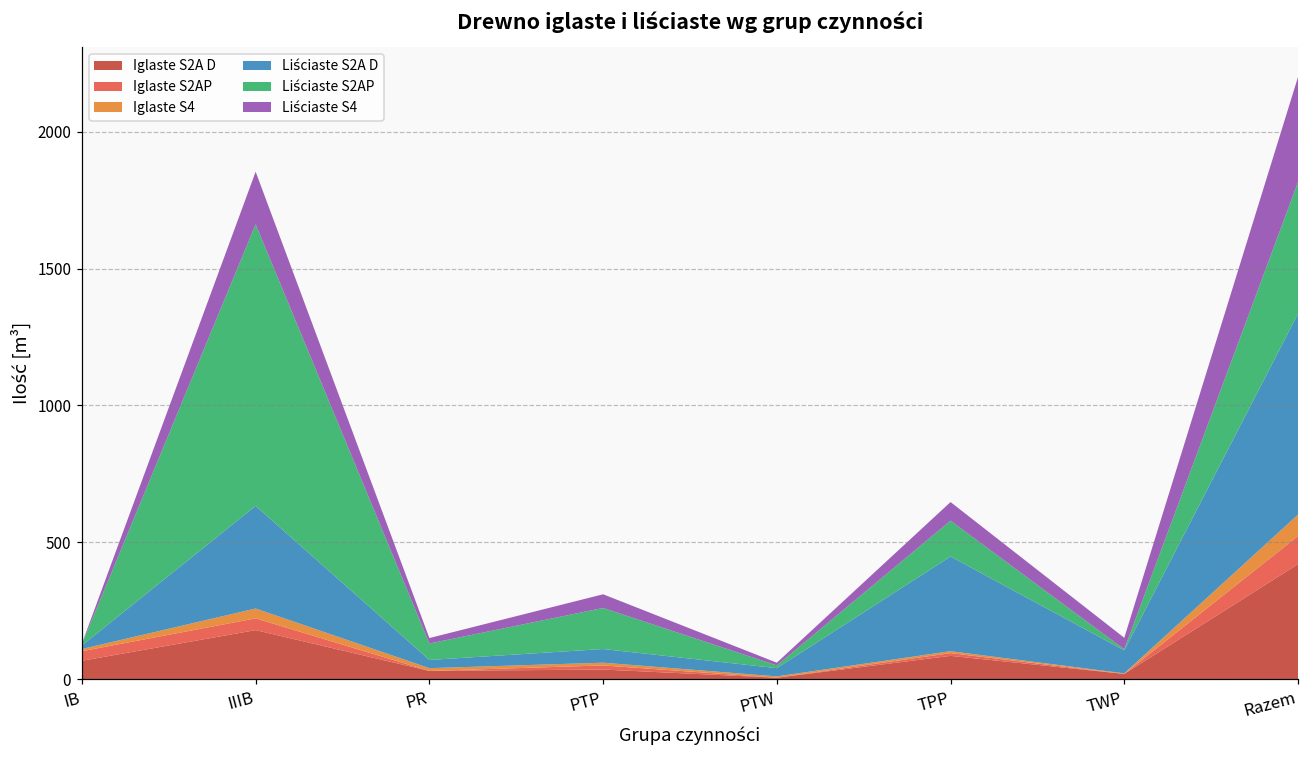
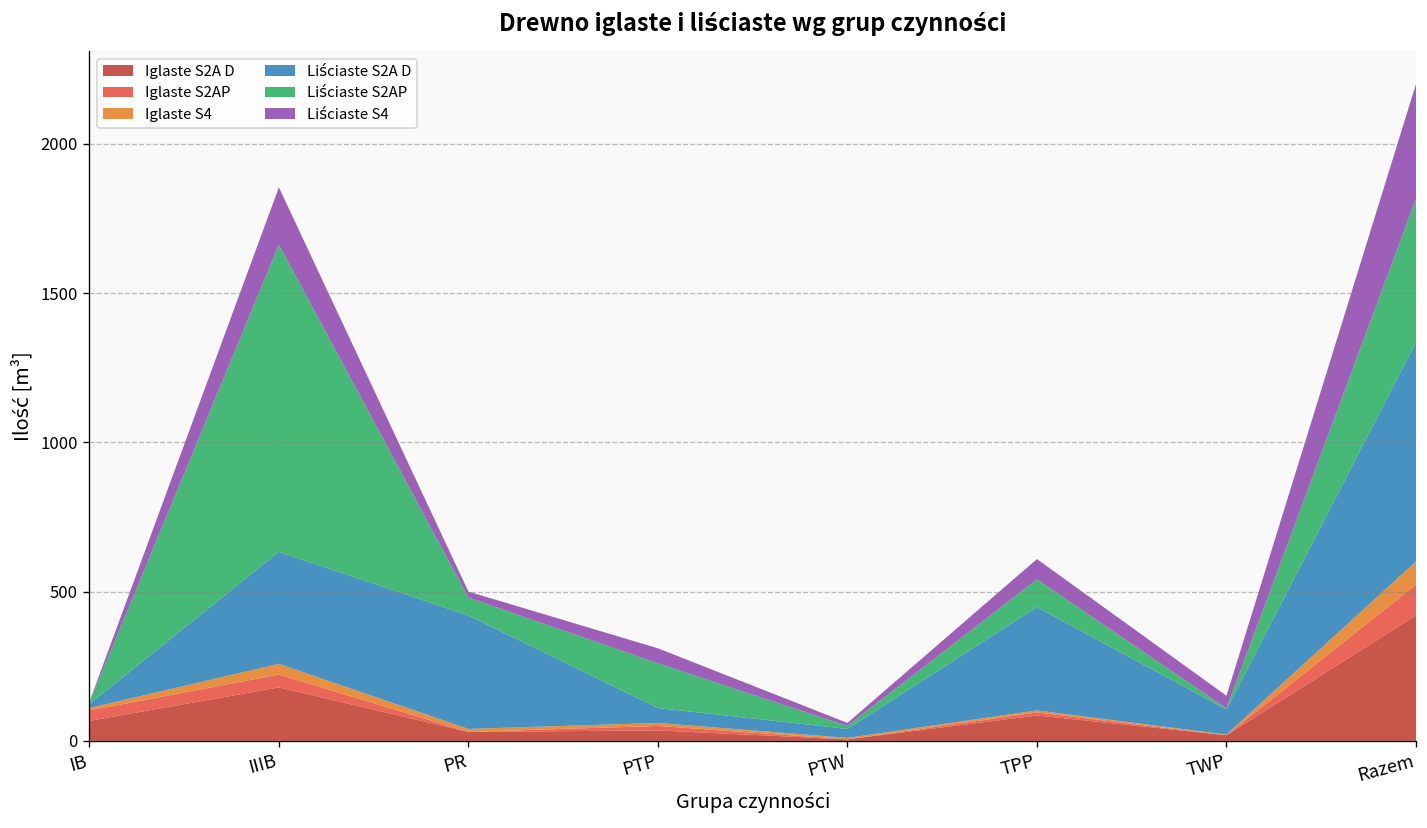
  {
    "Liściaste S2A D": {
      "IIIB": 380,
-     "PR": 30,
+     "PR": 380,
      "PTP": 50,
      "TPP": 350,
      "Razem": 730
    },
    "Liściaste S2AP": {
      "IIIB": 1030,
      "PR": 60,
      "PTP": 150,
-     "TPP": 130,
+     "TPP": 90,
      "Razem": 480
    },
    "Liściaste S4": {
      "IIIB": 190,
      "PR": 20,
      "PTP": 50,
      "TPP": 70,
      "TWP": 40,
      "Razem": 380
    }
  }
